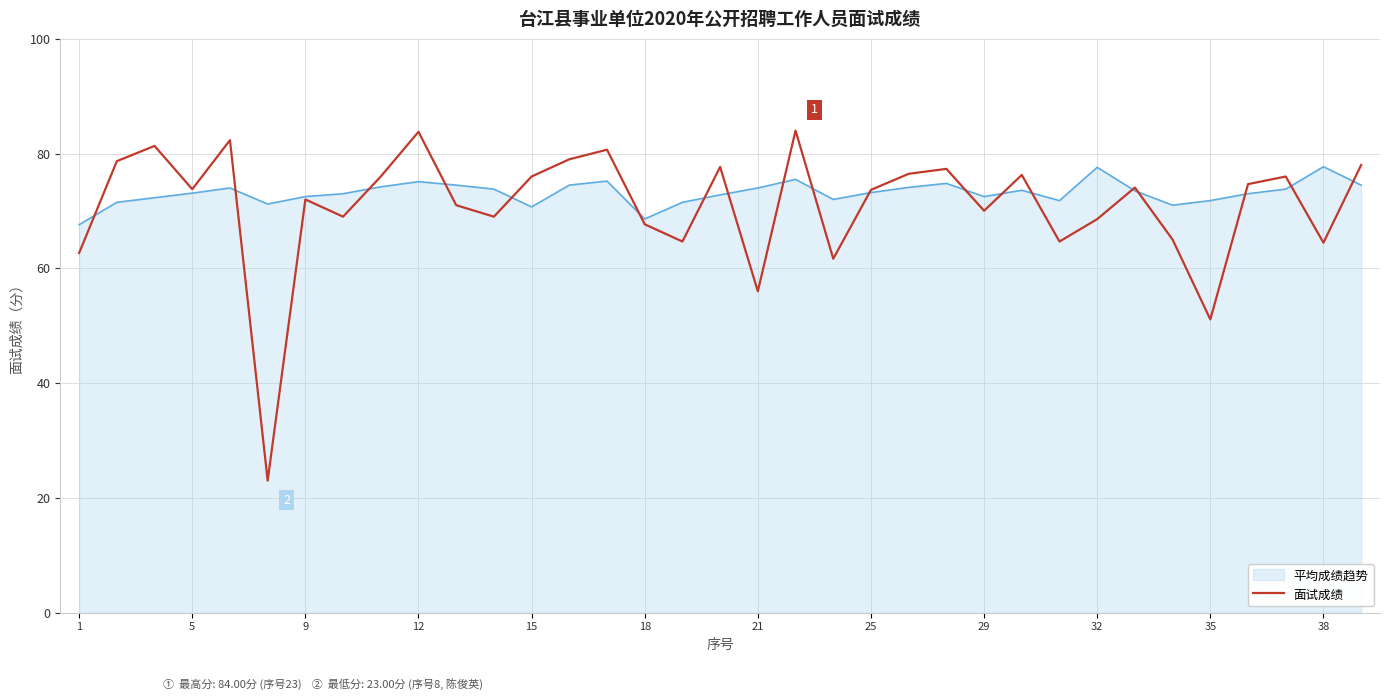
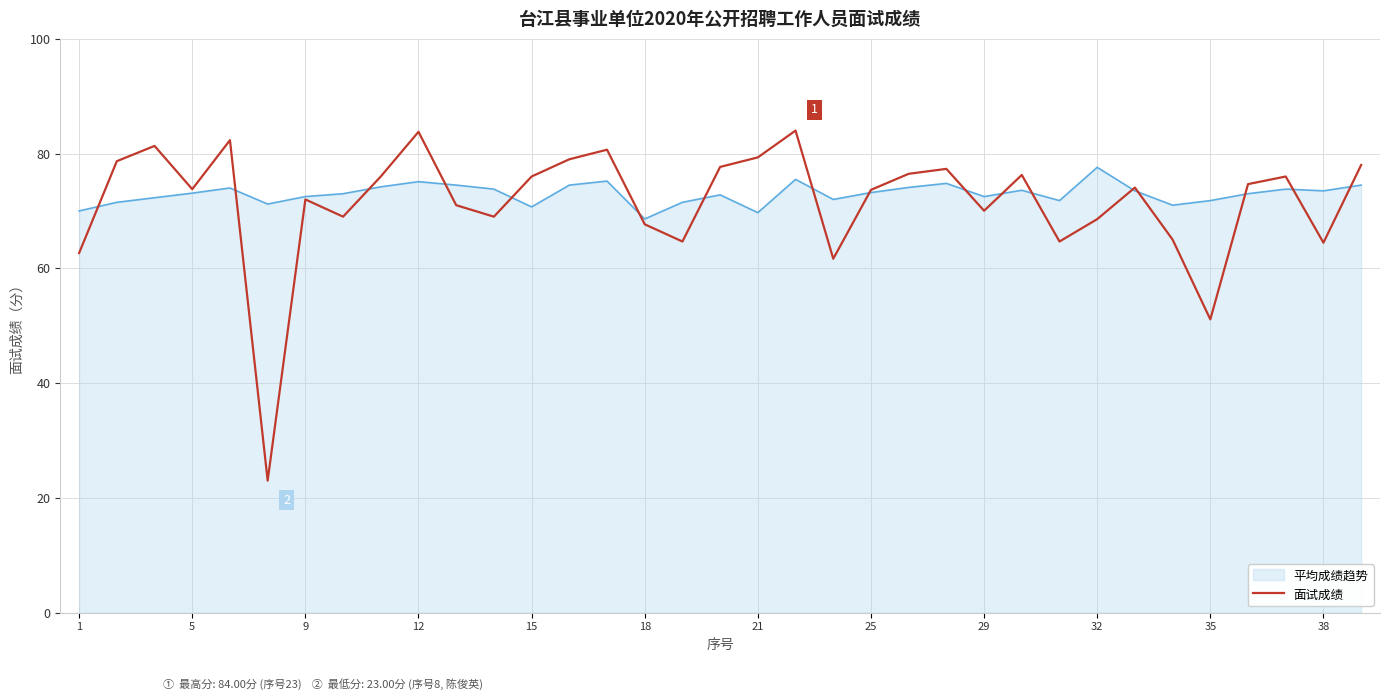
  {
    "平均成绩趋势": {
-     "1": 68,
+     "1": 70,
      "5": 73,
      "9": 73,
      "12": 75,
      "15": 71,
      "18": 69,
-     "21": 74,
+     "21": 70,
      "25": 73,
      "29": 73,
      "32": 78,
      "35": 72,
-     "38": 78
+     "38": 74
    },
    "面试成绩": {
      "1": 63,
      "5": 74,
      "9": 72,
      "12": 84,
      "15": 76,
      "18": 68,
-     "21": 56,
+     "21": 79,
      "25": 74,
      "29": 70,
      "32": 69,
      "35": 51,
      "38": 64
    }
  }
